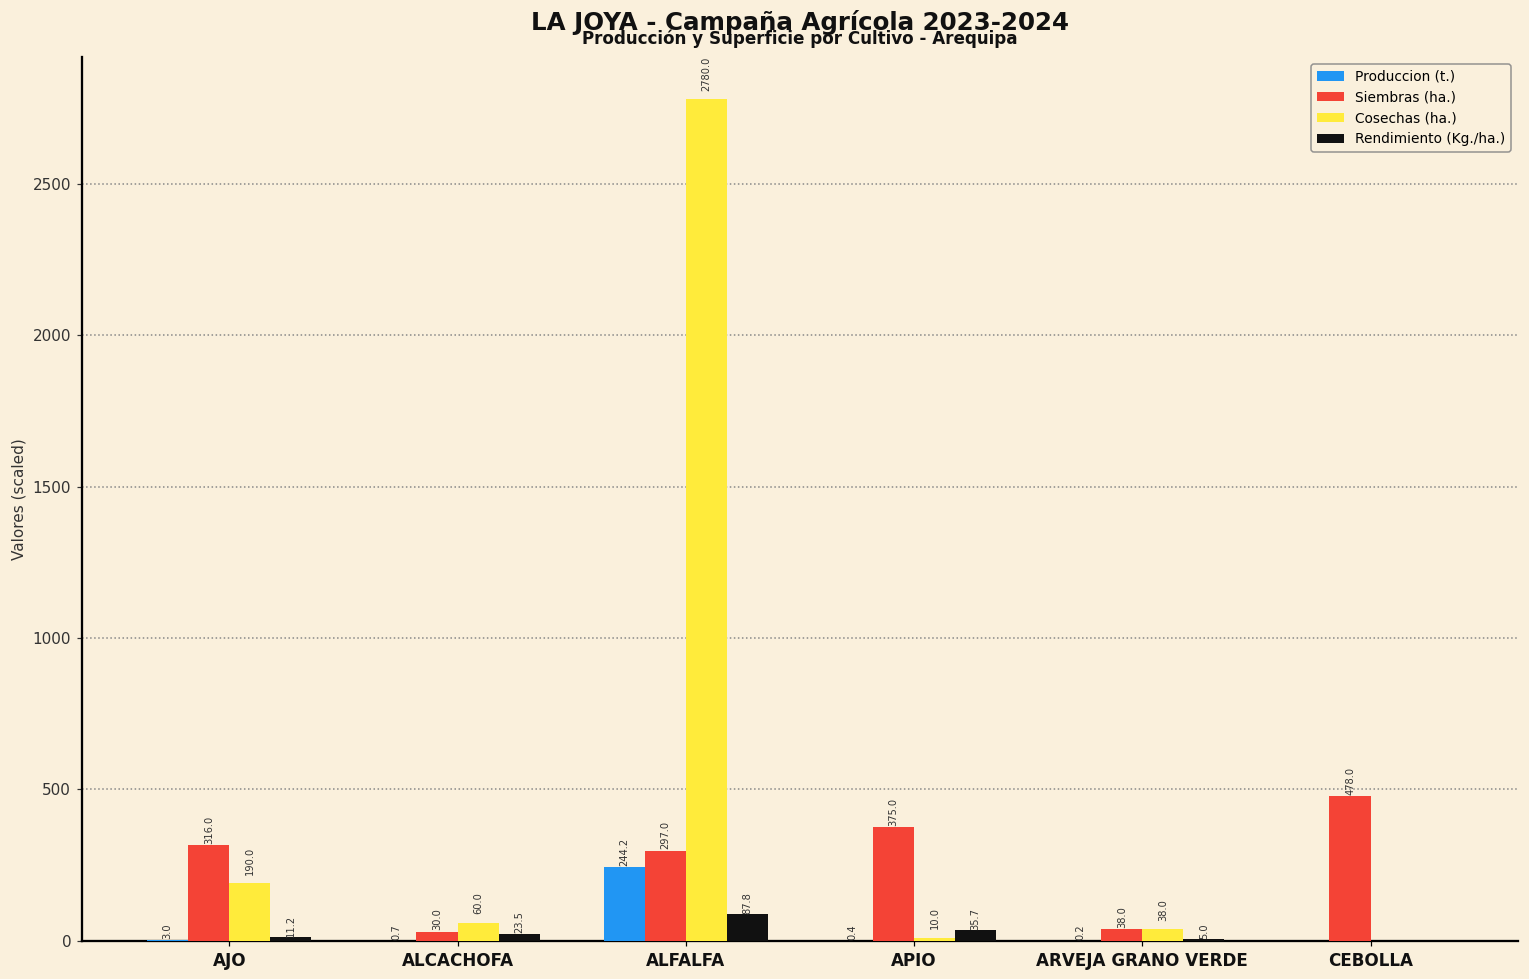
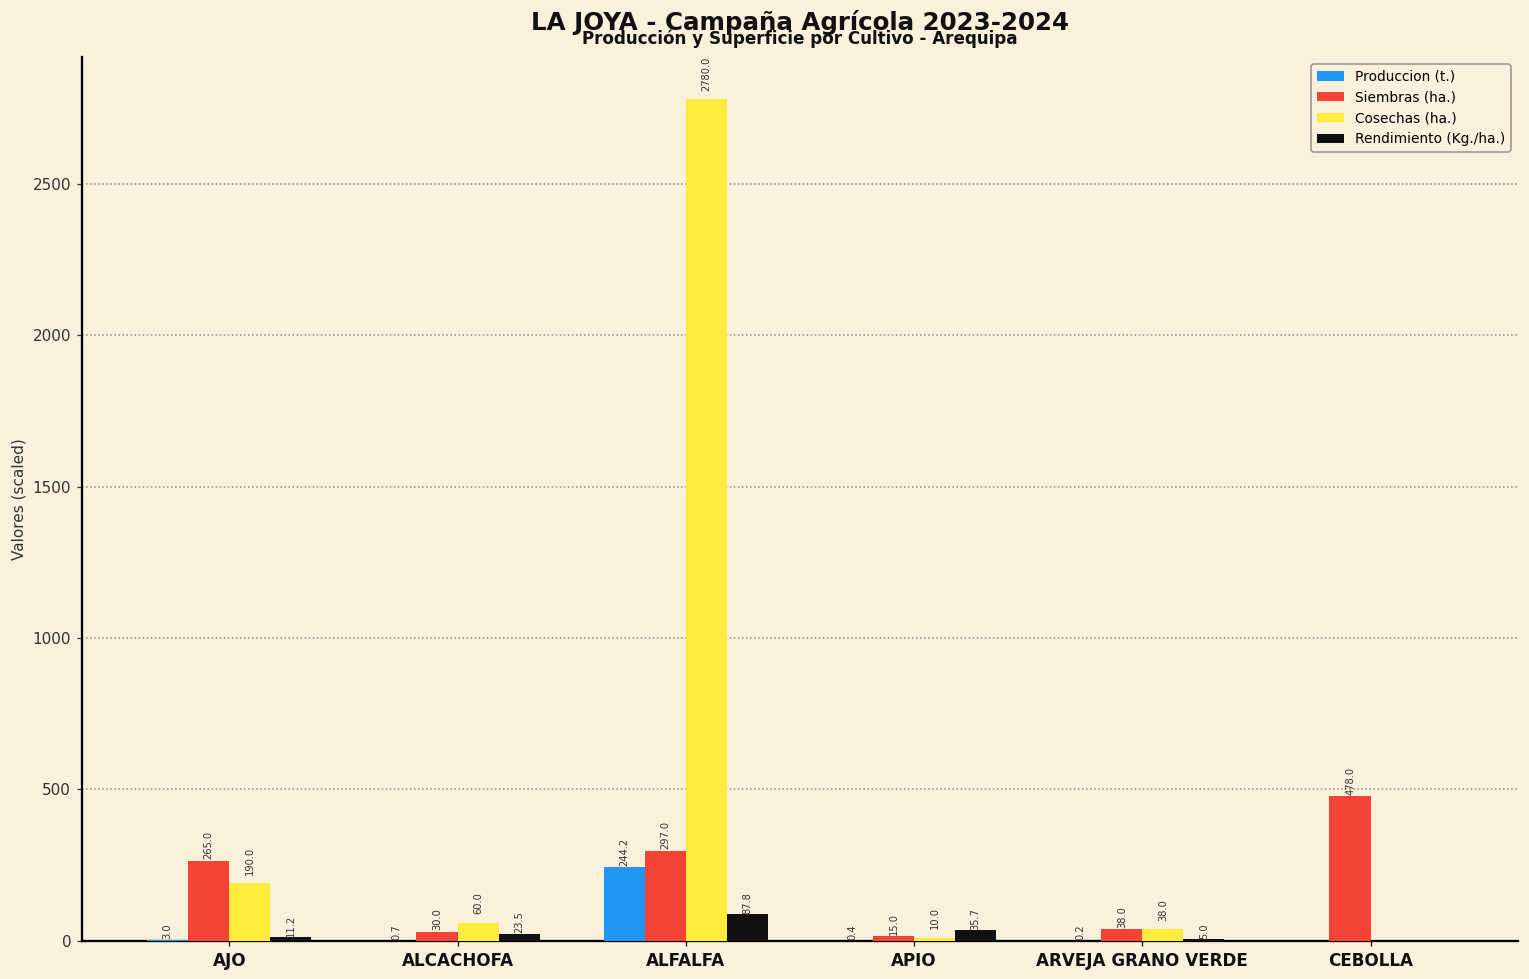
  {
    "Produccion (t.)": {
      "AJO": 3.0,
      "ALCACHOFA": 0.7,
      "ALFALFA": 244.2,
      "APIO": 0.4,
      "ARVEJA GRANO VERDE": 0.2
    },
    "Siembras (ha.)": {
-     "AJO": 316.0,
+     "AJO": 265.0,
      "ALCACHOFA": 30.0,
      "ALFALFA": 297.0,
-     "APIO": 375.0,
+     "APIO": 15.0,
      "ARVEJA GRANO VERDE": 38.0,
      "CEBOLLA": 478.0
    },
    "Cosechas (ha.)": {
      "AJO": 190.0,
      "ALCACHOFA": 60.0,
      "ALFALFA": 2780.0,
      "APIO": 10.0,
      "ARVEJA GRANO VERDE": 38.0
    },
    "Rendimiento (Kg./ha.)": {
      "AJO": 11.2,
      "ALCACHOFA": 23.5,
      "ALFALFA": 87.8,
      "APIO": 35.7,
      "ARVEJA GRANO VERDE": 5.0
    }
  }
